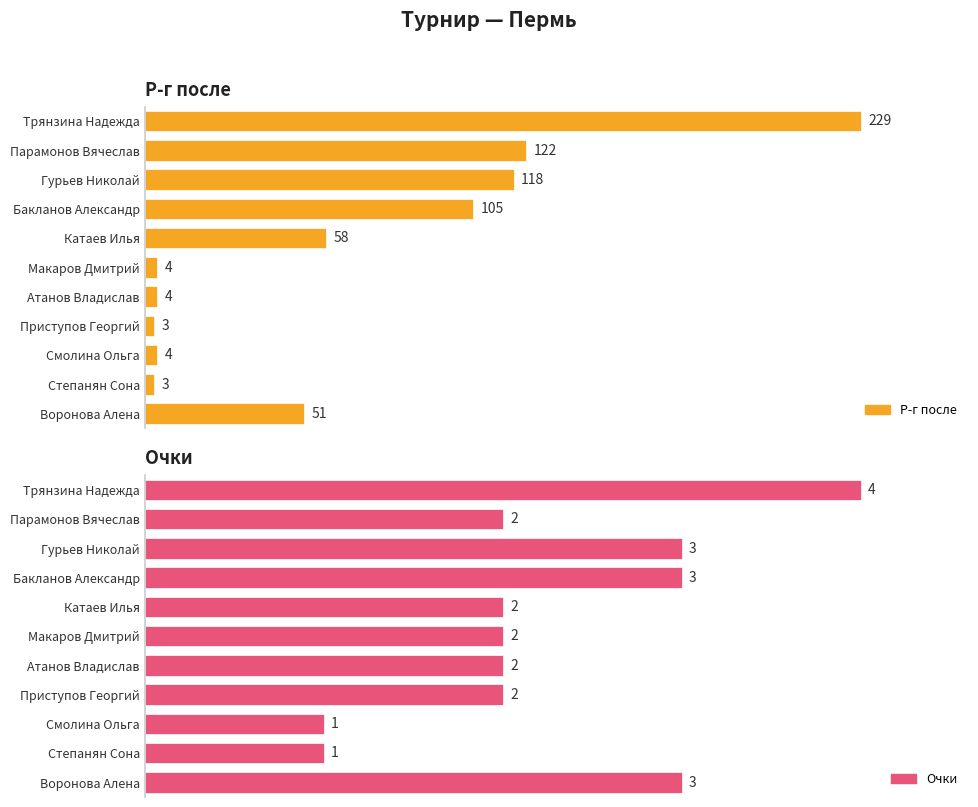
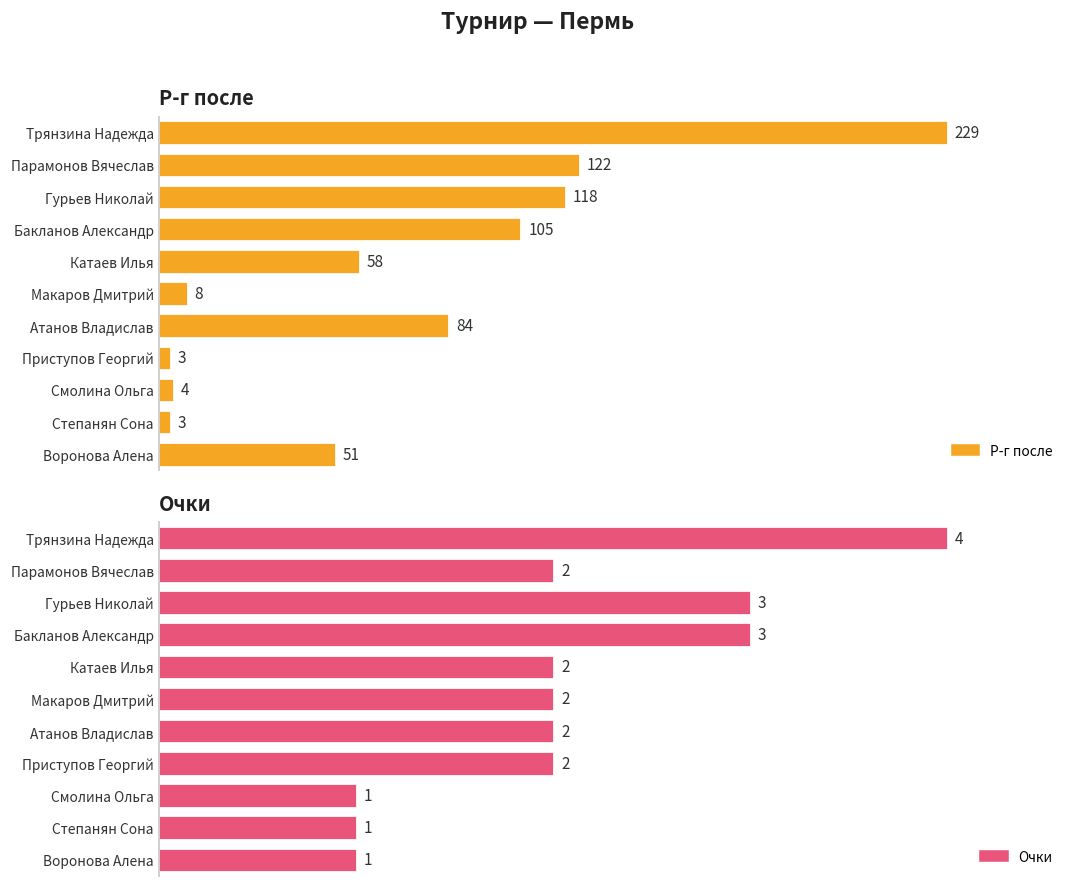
  {
    "Р-г после": {
      "Трянзина Надежда": 229,
      "Парамонов Вячеслав": 122,
      "Гурьев Николай": 118,
      "Бакланов Александр": 105,
      "Катаев Илья": 58,
-     "Макаров Дмитрий": 4,
-     "Атанов Владислав": 4,
+     "Макаров Дмитрий": 8,
+     "Атанов Владислав": 84,
      "Приступов Георгий": 3,
      "Смолина Ольга": 4,
      "Степанян Сона": 3,
      "Воронова Алена": 51
    },
    "Очки": {
      "Трянзина Надежда": 4,
      "Парамонов Вячеслав": 2,
      "Гурьев Николай": 3,
      "Бакланов Александр": 3,
      "Катаев Илья": 2,
      "Макаров Дмитрий": 2,
      "Атанов Владислав": 2,
      "Приступов Георгий": 2,
      "Смолина Ольга": 1,
      "Степанян Сона": 1,
-     "Воронова Алена": 3
+     "Воронова Алена": 1
    }
  }
